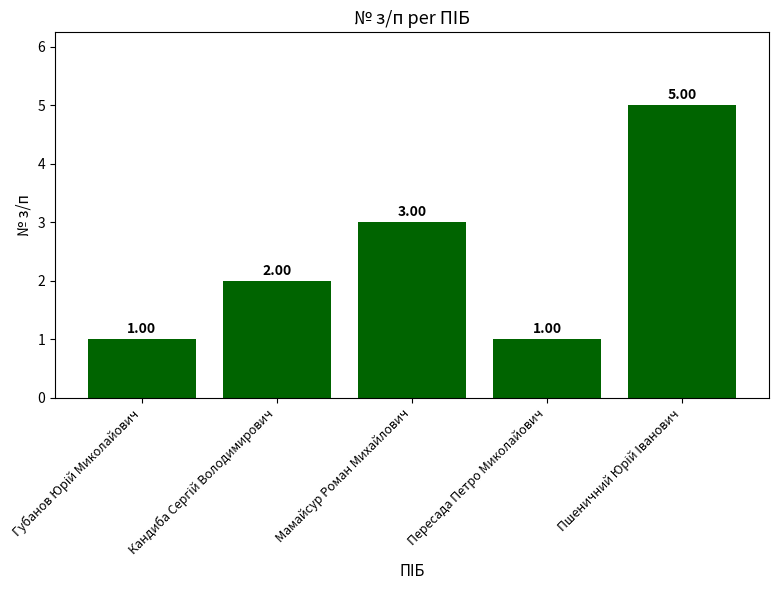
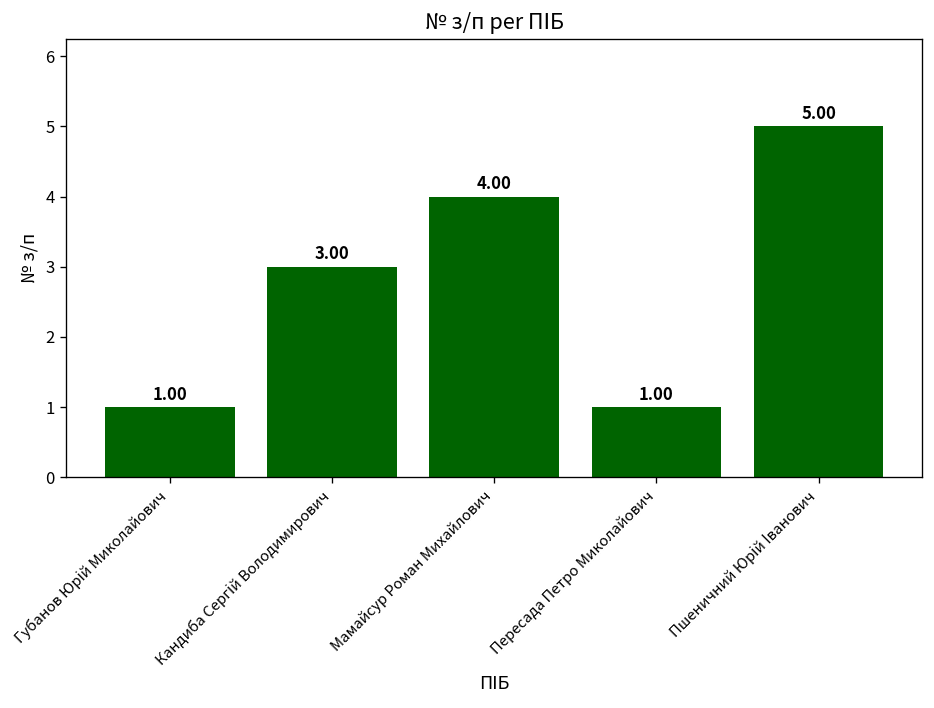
  {
    "Губанов Юрій Миколайович": 1.00,
-   "Кандиба Сергій Володимирович": 2.00,
-   "Мамайсур Роман Михайлович": 3.00,
+   "Кандиба Сергій Володимирович": 3.00,
+   "Мамайсур Роман Михайлович": 4.00,
    "Пересада Петро Миколайович": 1.00,
    "Пшеничний Юрій Іванович": 5.00
  }
